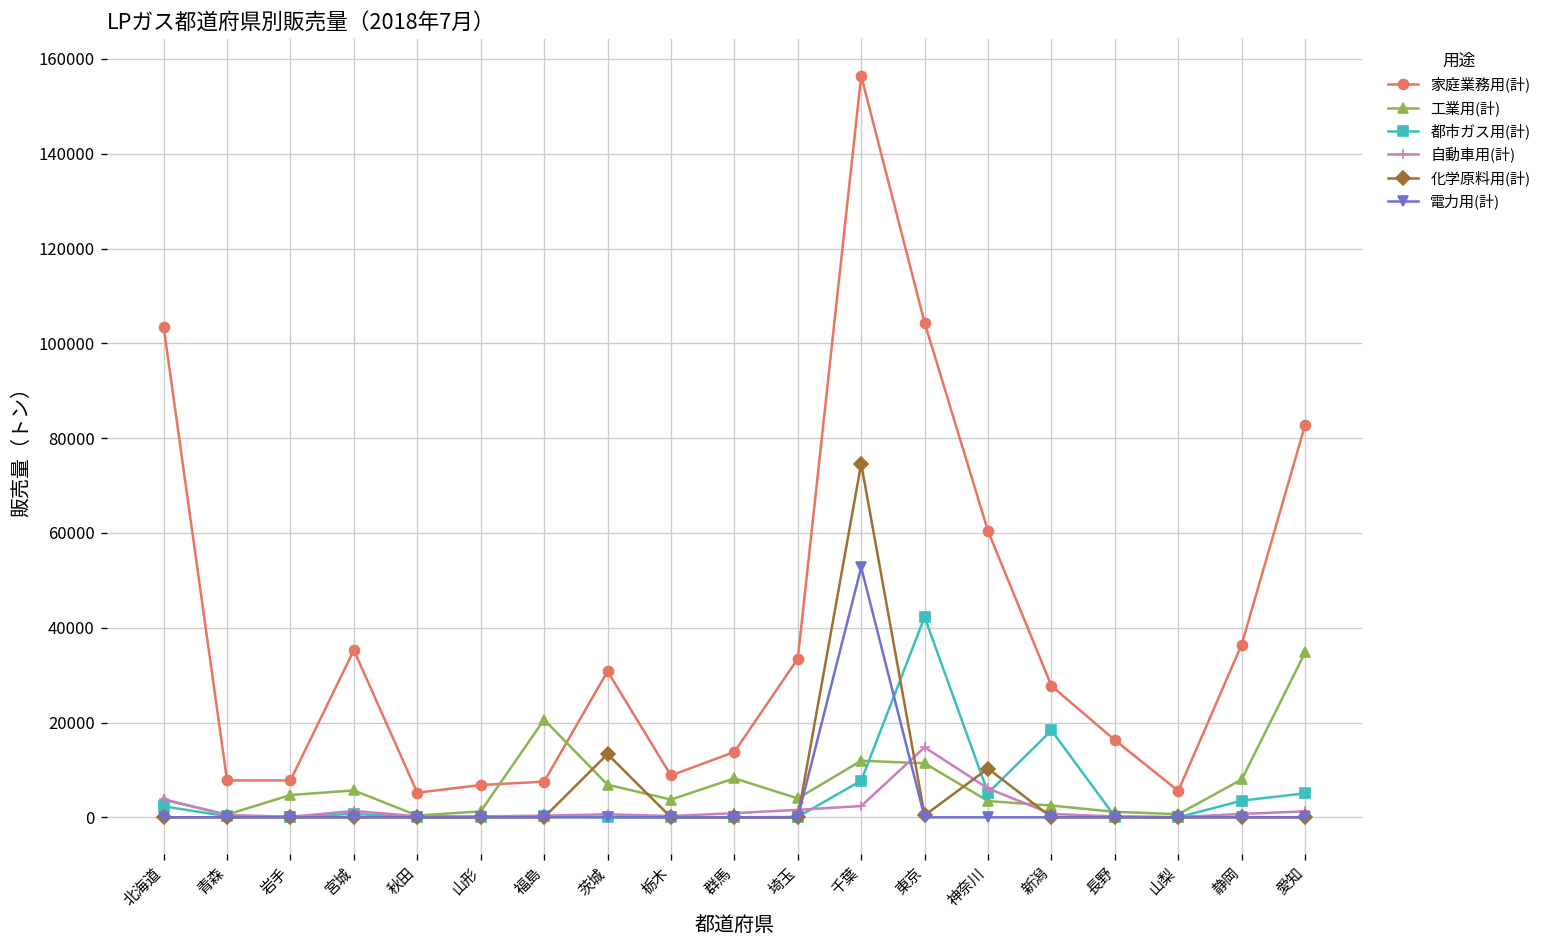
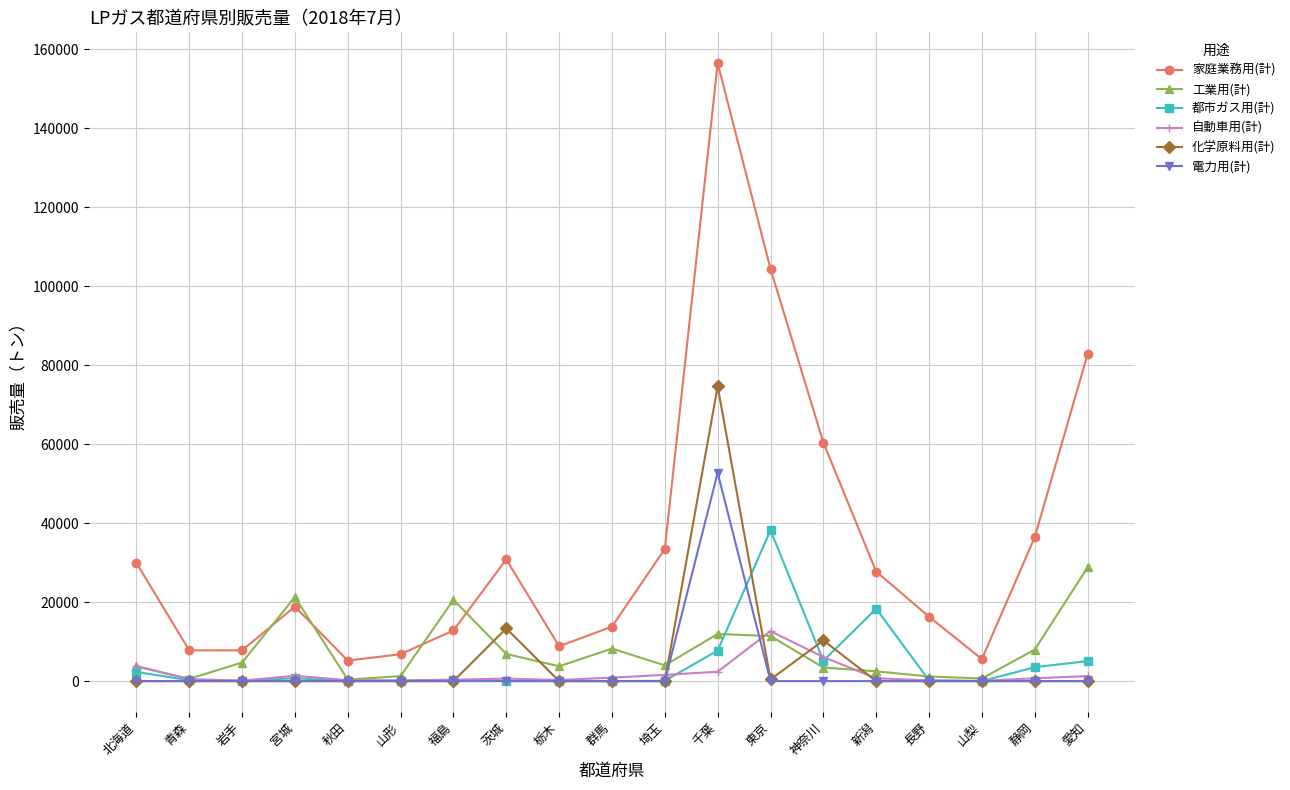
  {
    "家庭業務用(計)": {
-     "北海道": 104000,
+     "北海道": 30000,
      "青森": 8000,
      "岩手": 8000,
-     "宮城": 35000,
+     "宮城": 19000,
      "秋田": 5000,
      "山形": 7000,
-     "福島": 8000,
+     "福島": 13000,
      "茨城": 31000,
      "栃木": 9000,
      "群馬": 14000,
      "埼玉": 33000,
      "千葉": 156000,
      "東京": 104000,
      "神奈川": 60000,
      "新潟": 28000,
      "長野": 16000,
      "山梨": 6000,
      "静岡": 36000,
      "愛知": 83000
    },
    "工業用(計)": {
      "岩手": 5000,
-     "宮城": 6000,
+     "宮城": 21000,
      "山形": 1000,
      "福島": 21000,
      "茨城": 7000,
      "栃木": 4000,
      "群馬": 8000,
      "埼玉": 4000,
      "千葉": 12000,
      "東京": 11000,
      "神奈川": 3000,
      "新潟": 2000,
      "長野": 1000,
      "静岡": 8000,
-     "愛知": 35000
+     "愛知": 29000
    },
    "都市ガス用(計)": {
      "北海道": 2000,
      "千葉": 8000,
-     "東京": 42000,
+     "東京": 38000,
      "神奈川": 5000,
      "新潟": 18000,
      "静岡": 4000,
      "愛知": 5000
    },
    "自動車用(計)": {
      "群馬": 1000,
      "埼玉": 2000,
      "千葉": 2000,
-     "東京": 15000,
+     "東京": 13000,
      "神奈川": 6000,
      "新潟": 1000,
      "静岡": 1000,
      "愛知": 1000
    },
    "化学原料用(計)": {
      "茨城": 13000,
      "千葉": 75000,
      "神奈川": 10000
    },
    "電力用(計)": {
      "千葉": 53000,
      "神奈川": 0
    }
  }
